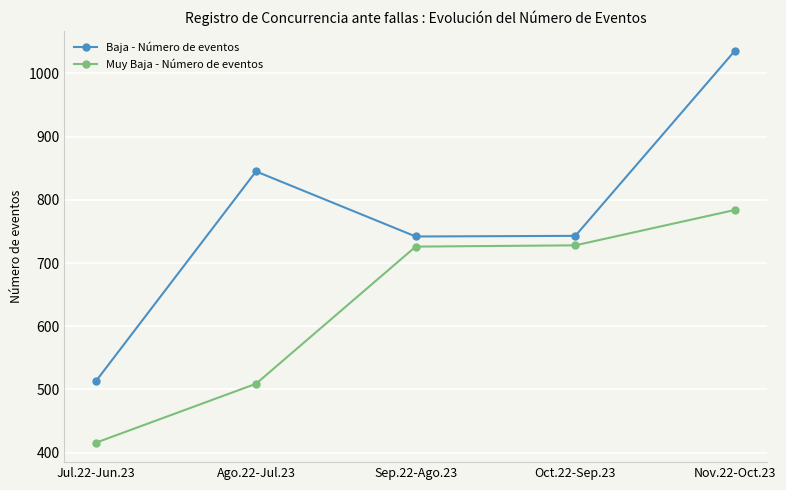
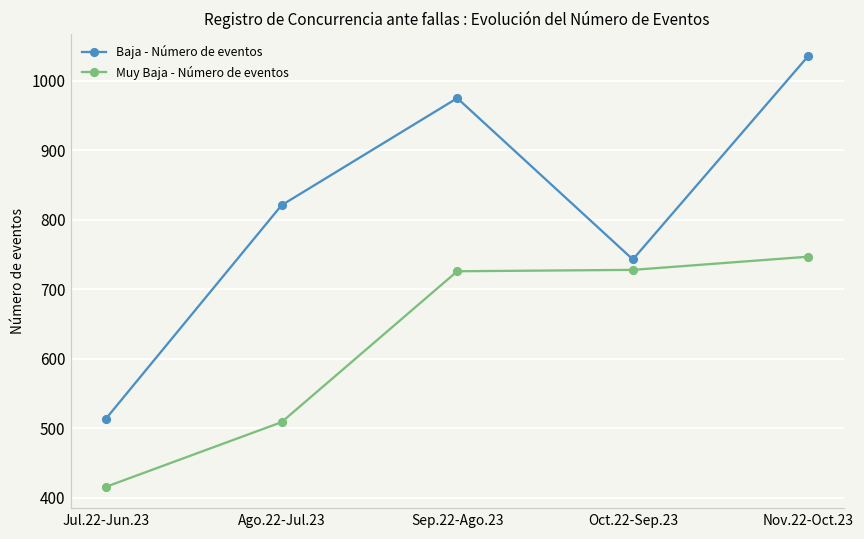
  {
    "Baja - Número de eventos": {
      "Jul.22-Jun.23": 510,
-     "Ago.22-Jul.23": 850,
-     "Sep.22-Ago.23": 740,
+     "Ago.22-Jul.23": 820,
+     "Sep.22-Ago.23": 980,
      "Oct.22-Sep.23": 740,
      "Nov.22-Oct.23": 1040
    },
    "Muy Baja - Número de eventos": {
      "Jul.22-Jun.23": 420,
      "Ago.22-Jul.23": 510,
      "Sep.22-Ago.23": 730,
      "Oct.22-Sep.23": 730,
-     "Nov.22-Oct.23": 780
+     "Nov.22-Oct.23": 750
    }
  }
